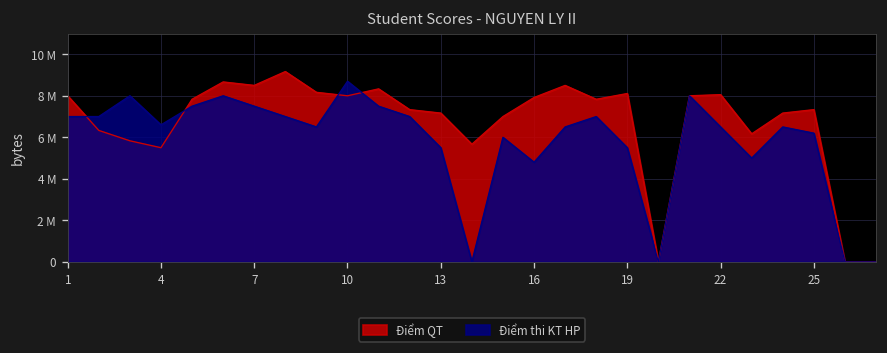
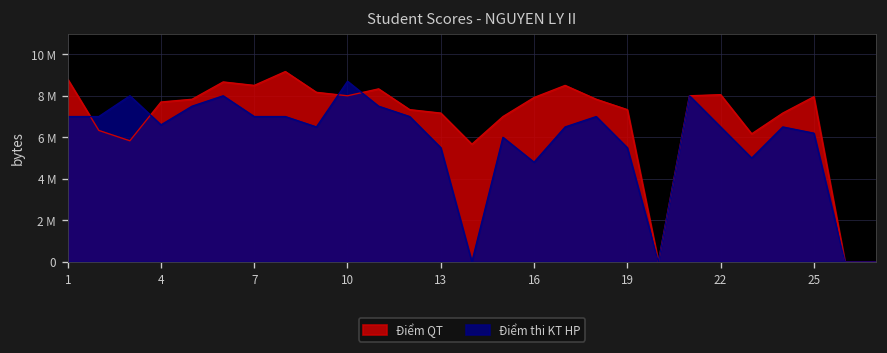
  {
    "Điểm QT": {
-     "1": 8000000,
-     "4": 5500000,
+     "1": 8800000,
+     "4": 7700000,
      "7": 8500000,
      "10": 8000000,
      "13": 7200000,
      "16": 7900000,
-     "19": 8100000,
+     "19": 7300000,
      "22": 8100000,
-     "25": 7300000
+     "25": 8000000
    },
    "Điểm thi KT HP": {
      "1": 7000000,
      "4": 6600000,
-     "7": 7500000,
+     "7": 7000000,
      "10": 8700000,
      "13": 5500000,
      "16": 4800000,
      "19": 5500000,
      "22": 6500000,
      "25": 6200000
    }
  }
